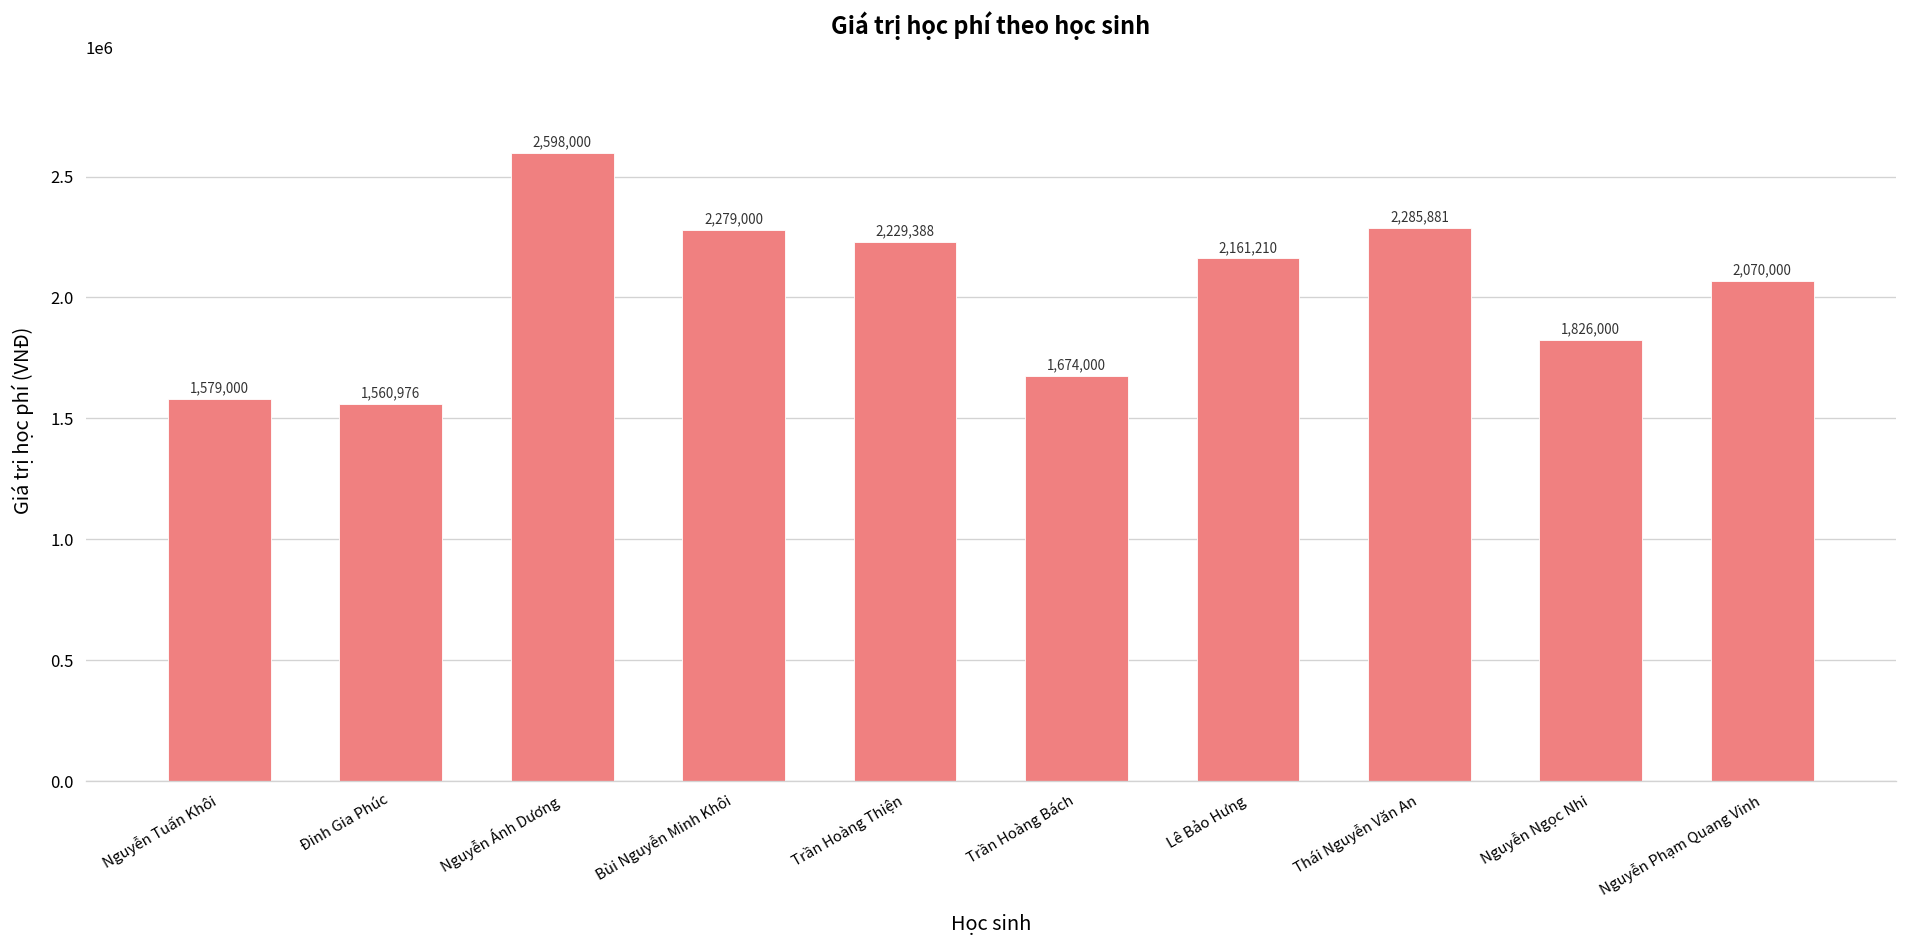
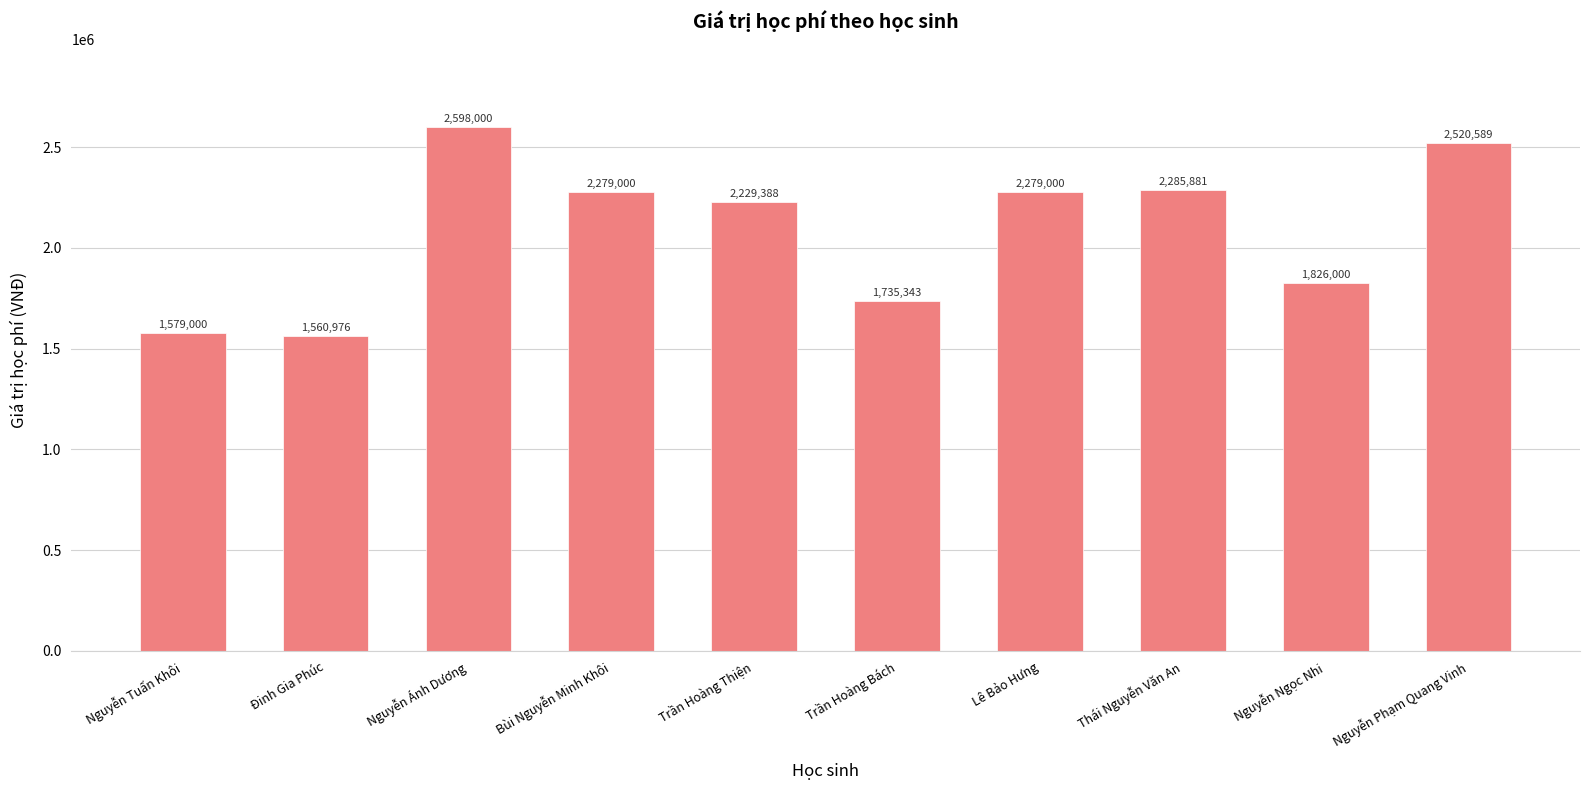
  {
    "Nguyễn Tuấn Khôi": "1,579,000",
    "Đinh Gia Phúc": "1,560,976",
    "Nguyễn Ánh Dương": "2,598,000",
    "Bùi Nguyễn Minh Khôi": "2,279,000",
    "Trần Hoàng Thiện": "2,229,388",
-   "Trần Hoàng Bách": "1,674,000",
-   "Lê Bảo Hưng": "2,161,210",
+   "Trần Hoàng Bách": "1,735,343",
+   "Lê Bảo Hưng": "2,279,000",
    "Thái Nguyễn Văn An": "2,285,881",
    "Nguyễn Ngọc Nhi": "1,826,000",
-   "Nguyễn Phạm Quang Vinh": "2,070,000"
+   "Nguyễn Phạm Quang Vinh": "2,520,589"
  }
